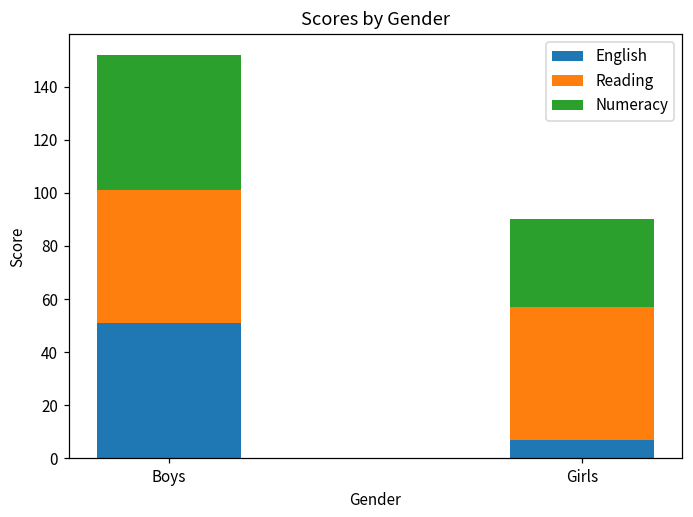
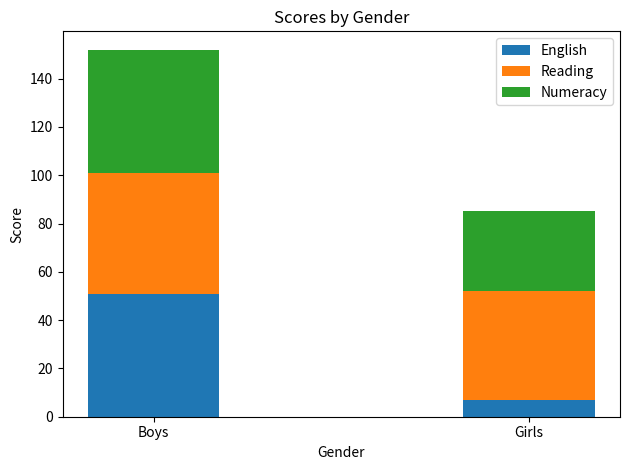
  {
    "English": {
      "Boys": 51,
      "Girls": 7
    },
    "Reading": {
      "Boys": 50,
-     "Girls": 50
+     "Girls": 45
    },
    "Numeracy": {
      "Boys": 51,
      "Girls": 33
    }
  }
